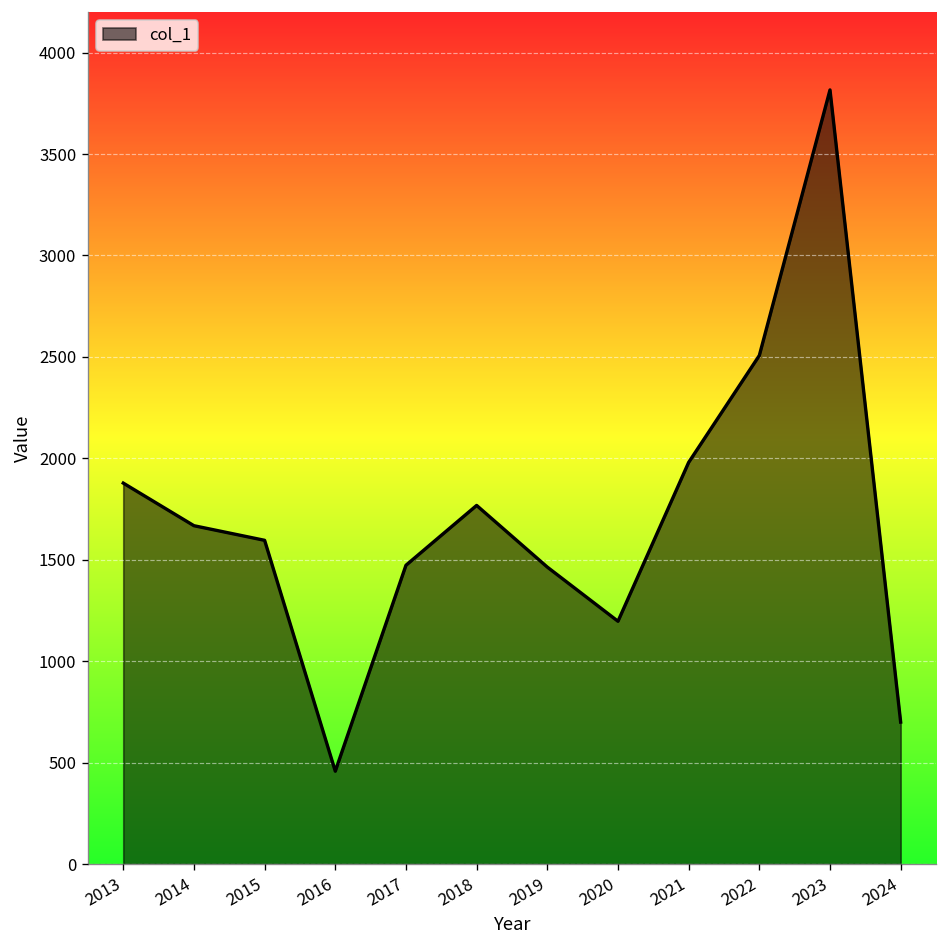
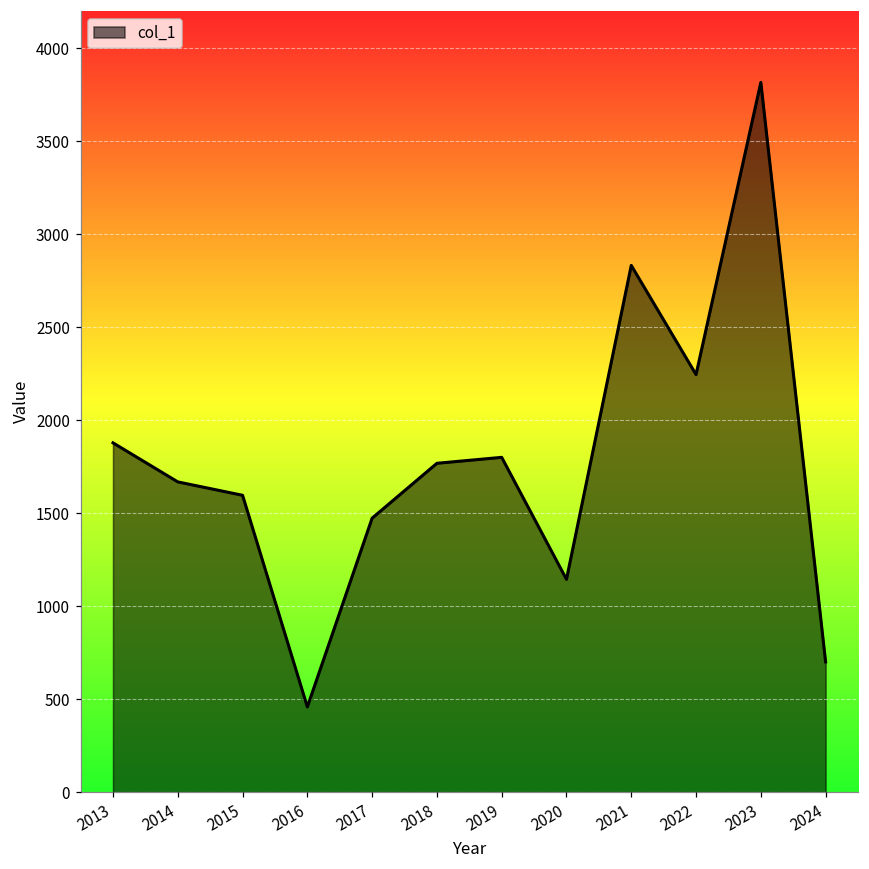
  {
    "2013": 1880,
    "2014": 1670,
    "2015": 1600,
    "2016": 460,
    "2017": 1470,
    "2018": 1770,
-   "2019": 1460,
-   "2020": 1200,
-   "2021": 1980,
-   "2022": 2510,
+   "2019": 1800,
+   "2020": 1140,
+   "2021": 2830,
+   "2022": 2250,
    "2023": 3820,
    "2024": 700
  }
